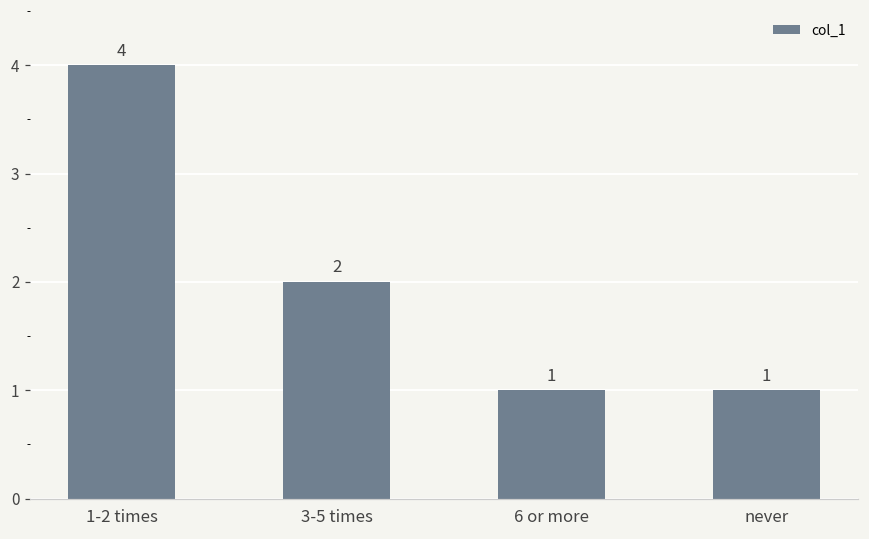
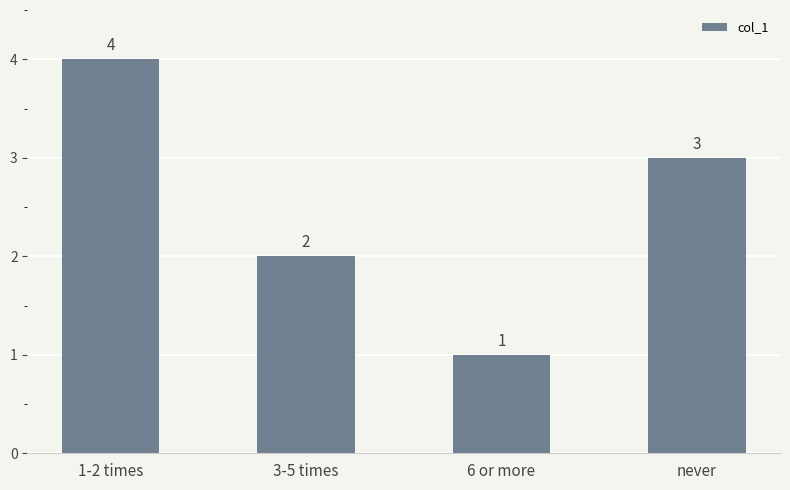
  {
    "1-2 times": 4,
    "3-5 times": 2,
    "6 or more": 1,
-   "never": 1
+   "never": 3
  }
